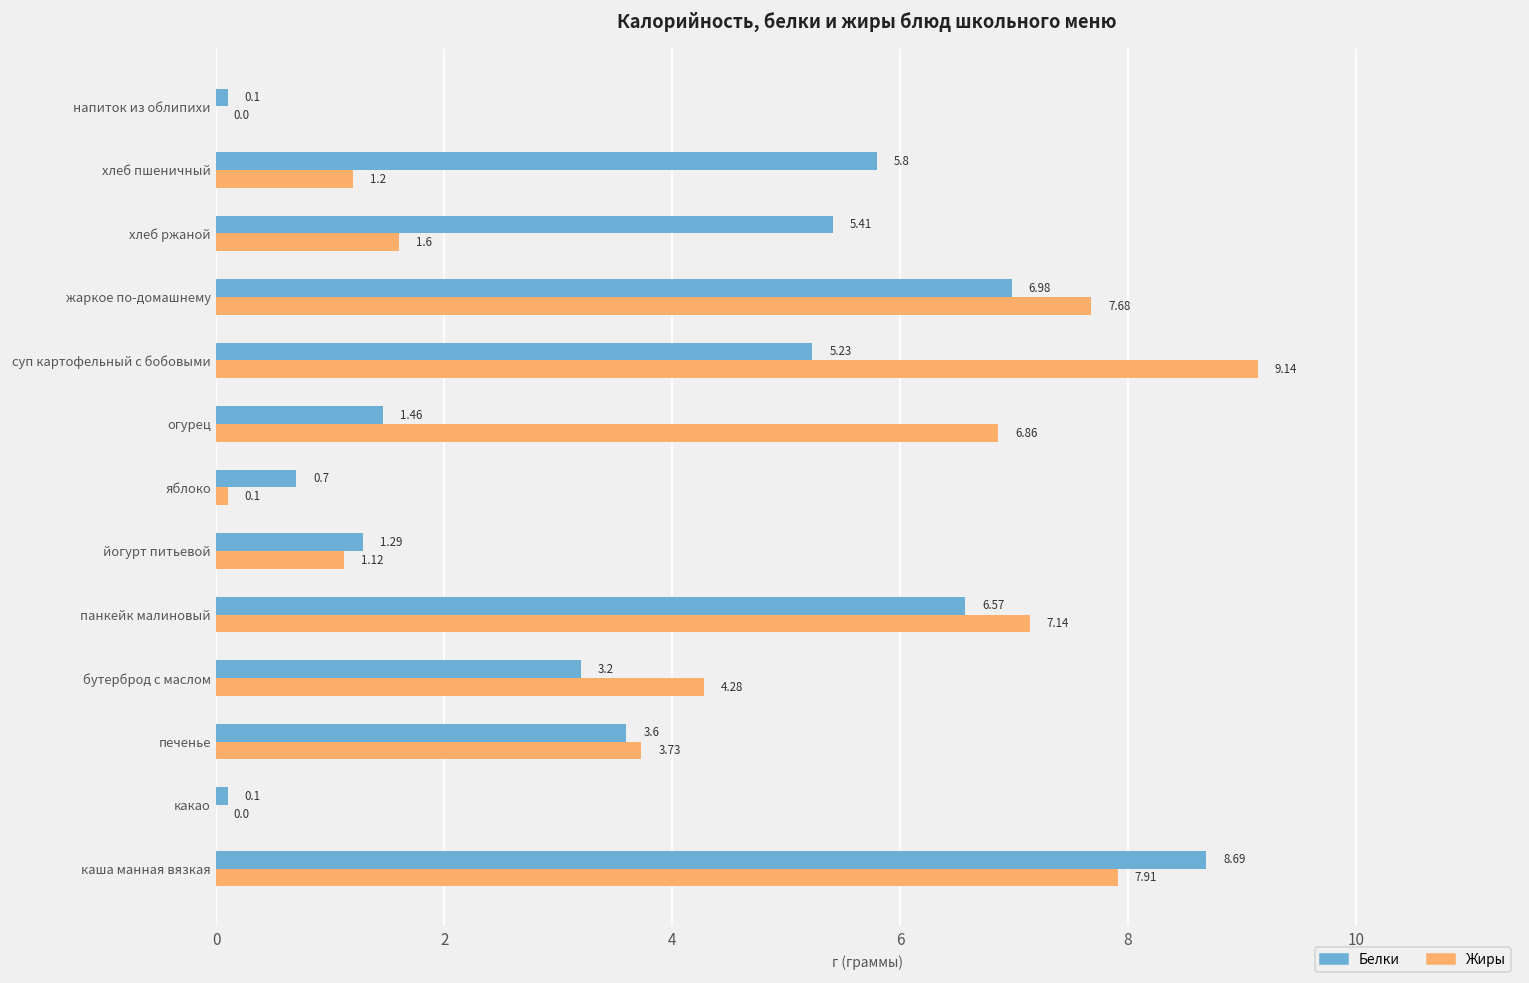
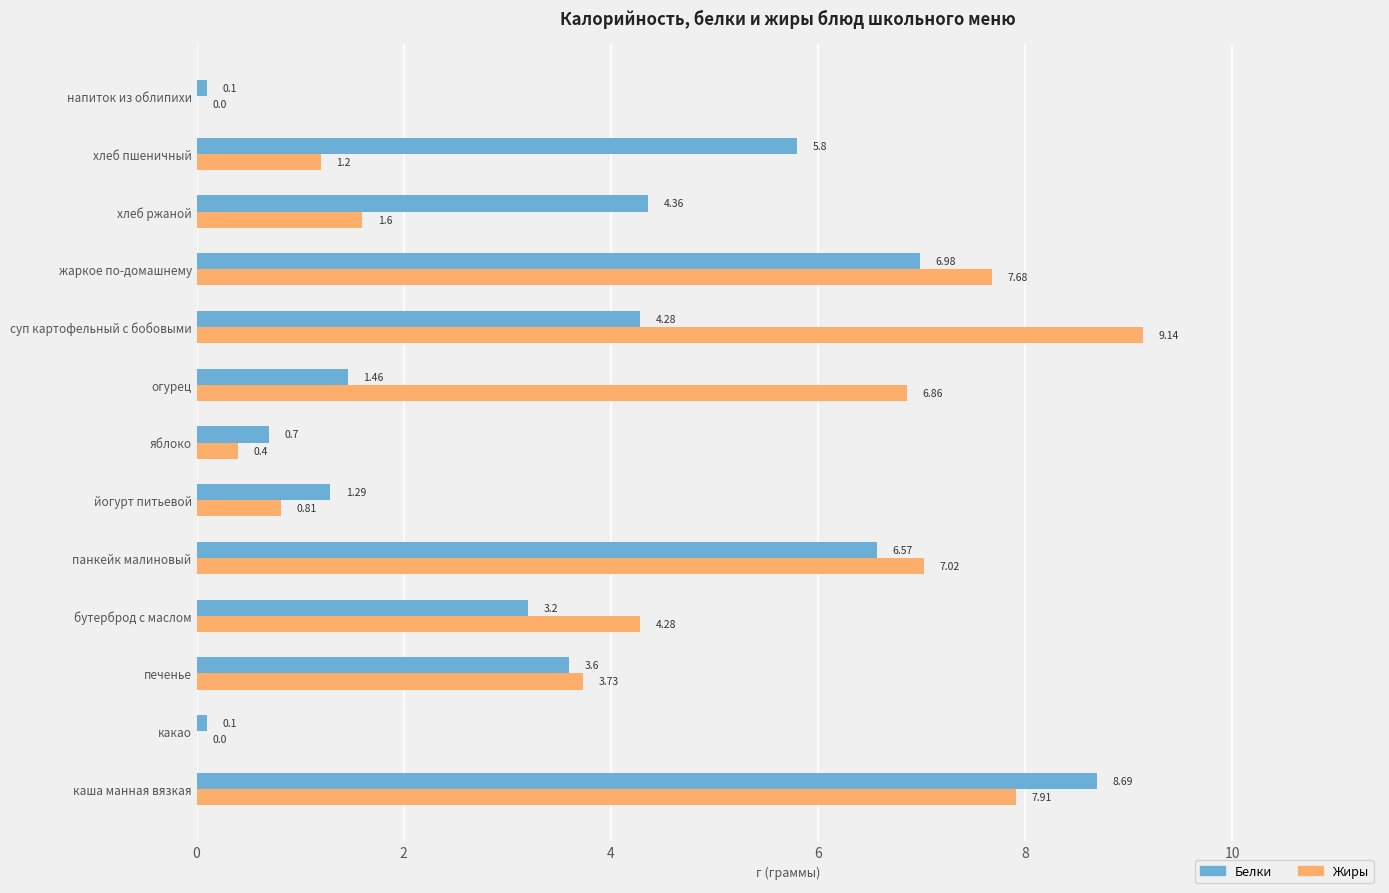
  {
    "Белки": {
      "напиток из облипихи": 0.1,
      "хлеб пшеничный": 5.8,
-     "хлеб ржаной": 5.41,
+     "хлеб ржаной": 4.36,
      "жаркое по-домашнему": 6.98,
-     "суп картофельный с бобовыми": 5.23,
+     "суп картофельный с бобовыми": 4.28,
      "огурец": 1.46,
      "яблоко": 0.7,
      "йогурт питьевой": 1.29,
      "панкейк малиновый": 6.57,
      "бутерброд с маслом": 3.2,
      "печенье": 3.6,
      "какао": 0.1,
      "каша манная вязкая": 8.69
    },
    "Жиры": {
      "напиток из облипихи": 0.0,
      "хлеб пшеничный": 1.2,
      "хлеб ржаной": 1.6,
      "жаркое по-домашнему": 7.68,
      "суп картофельный с бобовыми": 9.14,
      "огурец": 6.86,
-     "яблоко": 0.1,
-     "йогурт питьевой": 1.12,
-     "панкейк малиновый": 7.14,
+     "яблоко": 0.4,
+     "йогурт питьевой": 0.81,
+     "панкейк малиновый": 7.02,
      "бутерброд с маслом": 4.28,
      "печенье": 3.73,
      "какао": 0.0,
      "каша манная вязкая": 7.91
    }
  }
